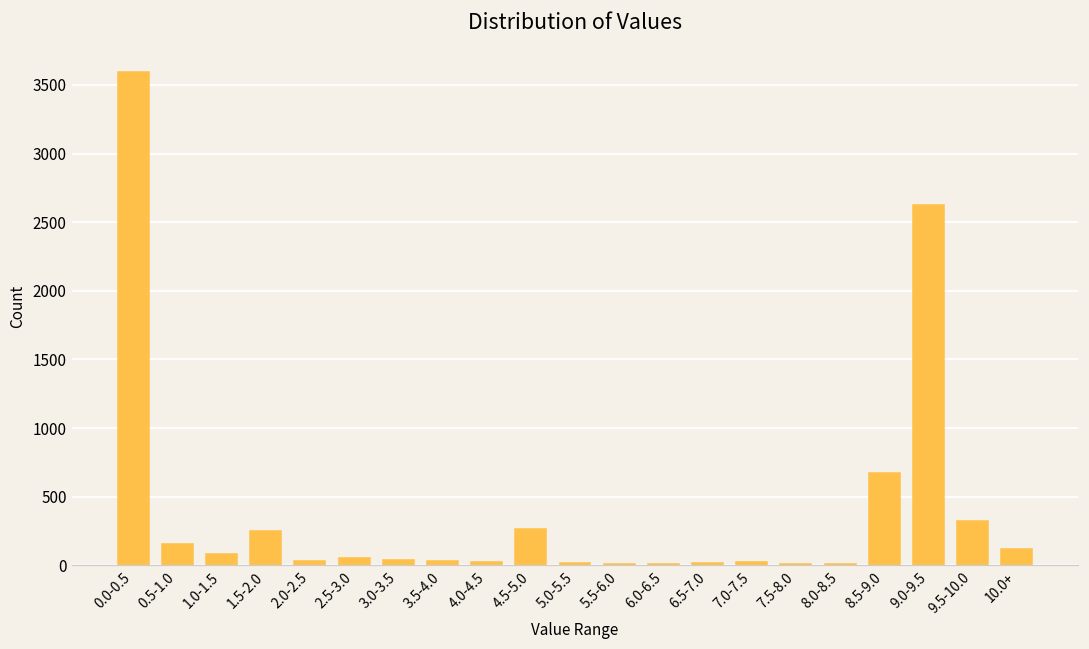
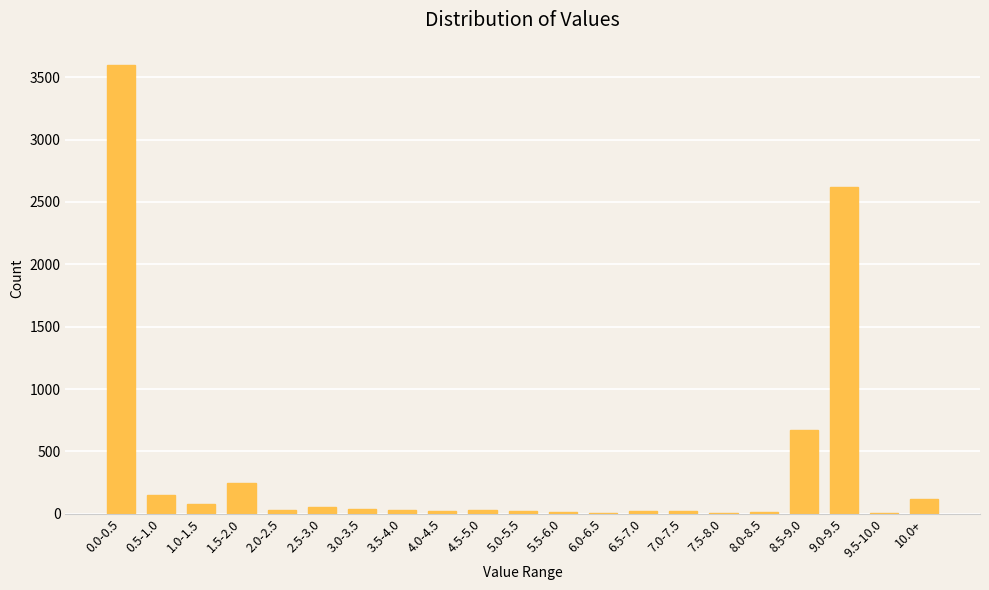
  {
    "0.0-0.5": 3600,
    "0.5-1.0": 160,
    "1.0-1.5": 80,
    "1.5-2.0": 250,
    "2.0-2.5": 30,
    "2.5-3.0": 50,
    "3.0-3.5": 40,
    "3.5-4.0": 30,
    "4.0-4.5": 30,
-   "4.5-5.0": 260,
+   "4.5-5.0": 30,
    "7.0-7.5": 30,
    "8.5-9.0": 670,
    "9.0-9.5": 2620,
-   "9.5-10.0": 320,
+   "9.5-10.0": 10,
    "10.0+": 120
  }
